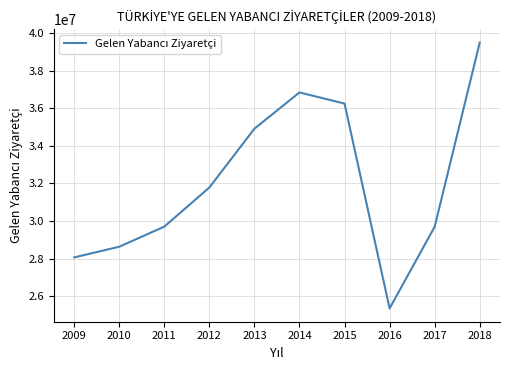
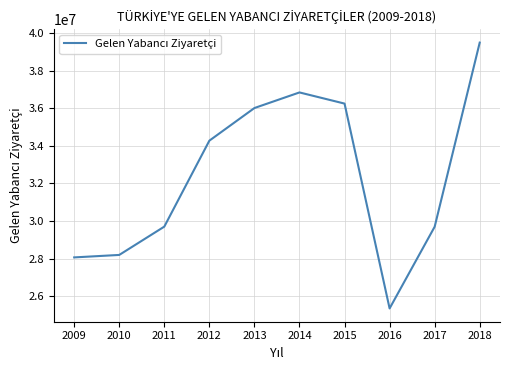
  {
    "2009": 28100000,
-   "2010": 28600000,
+   "2010": 28200000,
    "2011": 29700000,
-   "2012": 31800000,
-   "2013": 34900000,
+   "2012": 34300000,
+   "2013": 36000000,
    "2014": 36800000,
    "2015": 36200000,
    "2016": 25400000,
    "2017": 29700000,
    "2018": 39500000
  }
